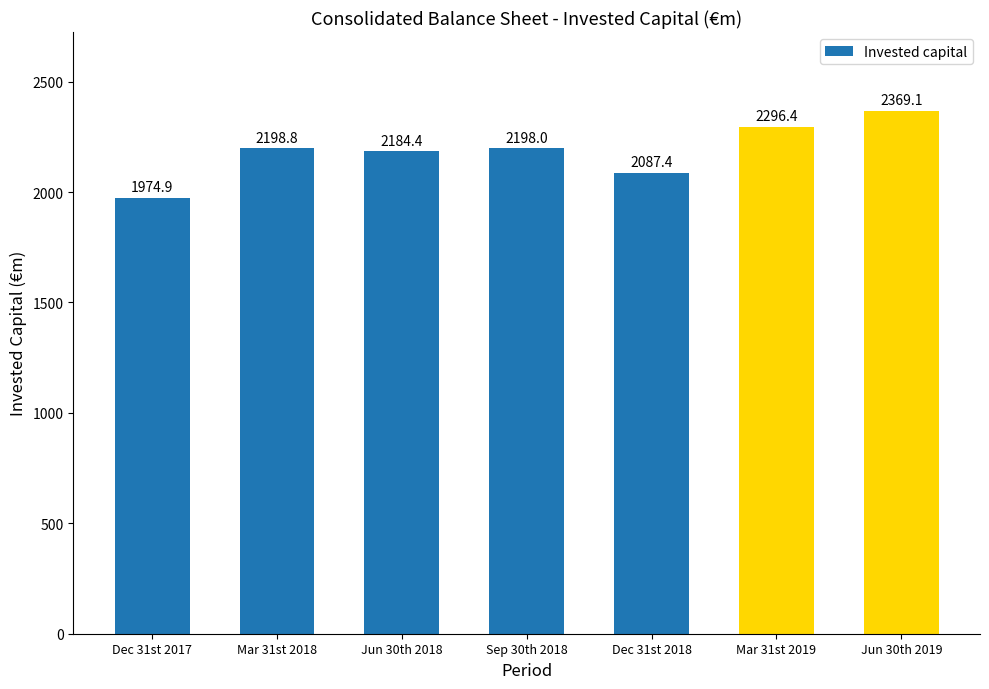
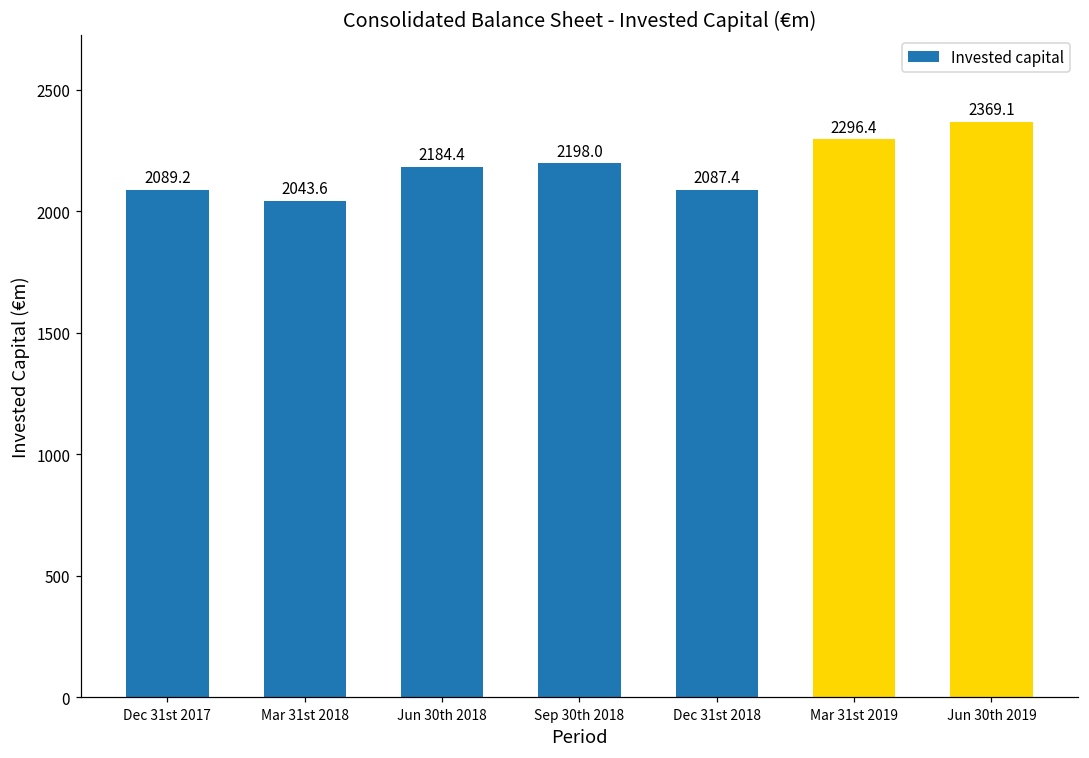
  {
-   "Dec 31st 2017": 1974.9,
-   "Mar 31st 2018": 2198.8,
+   "Dec 31st 2017": 2089.2,
+   "Mar 31st 2018": 2043.6,
    "Jun 30th 2018": 2184.4,
    "Sep 30th 2018": 2198.0,
    "Dec 31st 2018": 2087.4,
    "Mar 31st 2019": 2296.4,
    "Jun 30th 2019": 2369.1
  }
